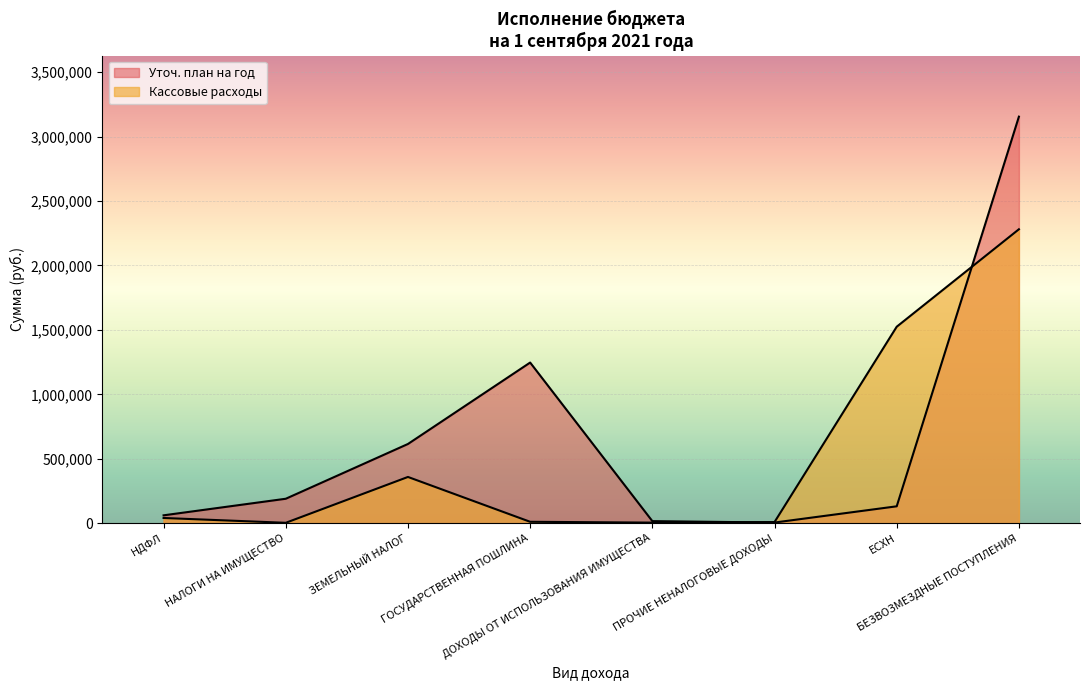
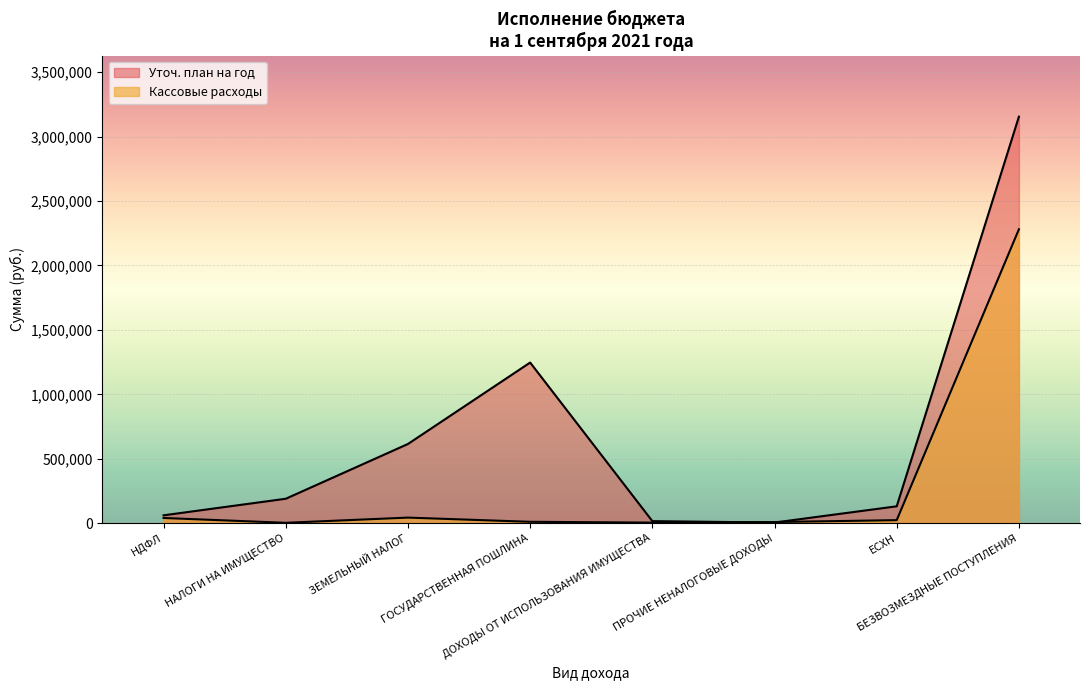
  {
    "Уточ. план на год": {
      "НДФЛ": "60,000",
      "НАЛОГИ НА ИМУЩЕСТВО": "190,000",
      "ЗЕМЕЛЬНЫЙ НАЛОГ": "610,000",
      "ГОСУДАРСТВЕННАЯ ПОШЛИНА": "1,250,000",
      "ЕСХН": "130,000",
      "БЕЗВОЗМЕЗДНЫЕ ПОСТУПЛЕНИЯ": "3,150,000"
    },
    "Кассовые расходы": {
      "НДФЛ": "40,000",
      "НАЛОГИ НА ИМУЩЕСТВО": "0",
-     "ЗЕМЕЛЬНЫЙ НАЛОГ": "360,000",
+     "ЗЕМЕЛЬНЫЙ НАЛОГ": "40,000",
      "ГОСУДАРСТВЕННАЯ ПОШЛИНА": "10,000",
-     "ЕСХН": "1,520,000",
+     "ЕСХН": "20,000",
      "БЕЗВОЗМЕЗДНЫЕ ПОСТУПЛЕНИЯ": "2,280,000"
    }
  }
